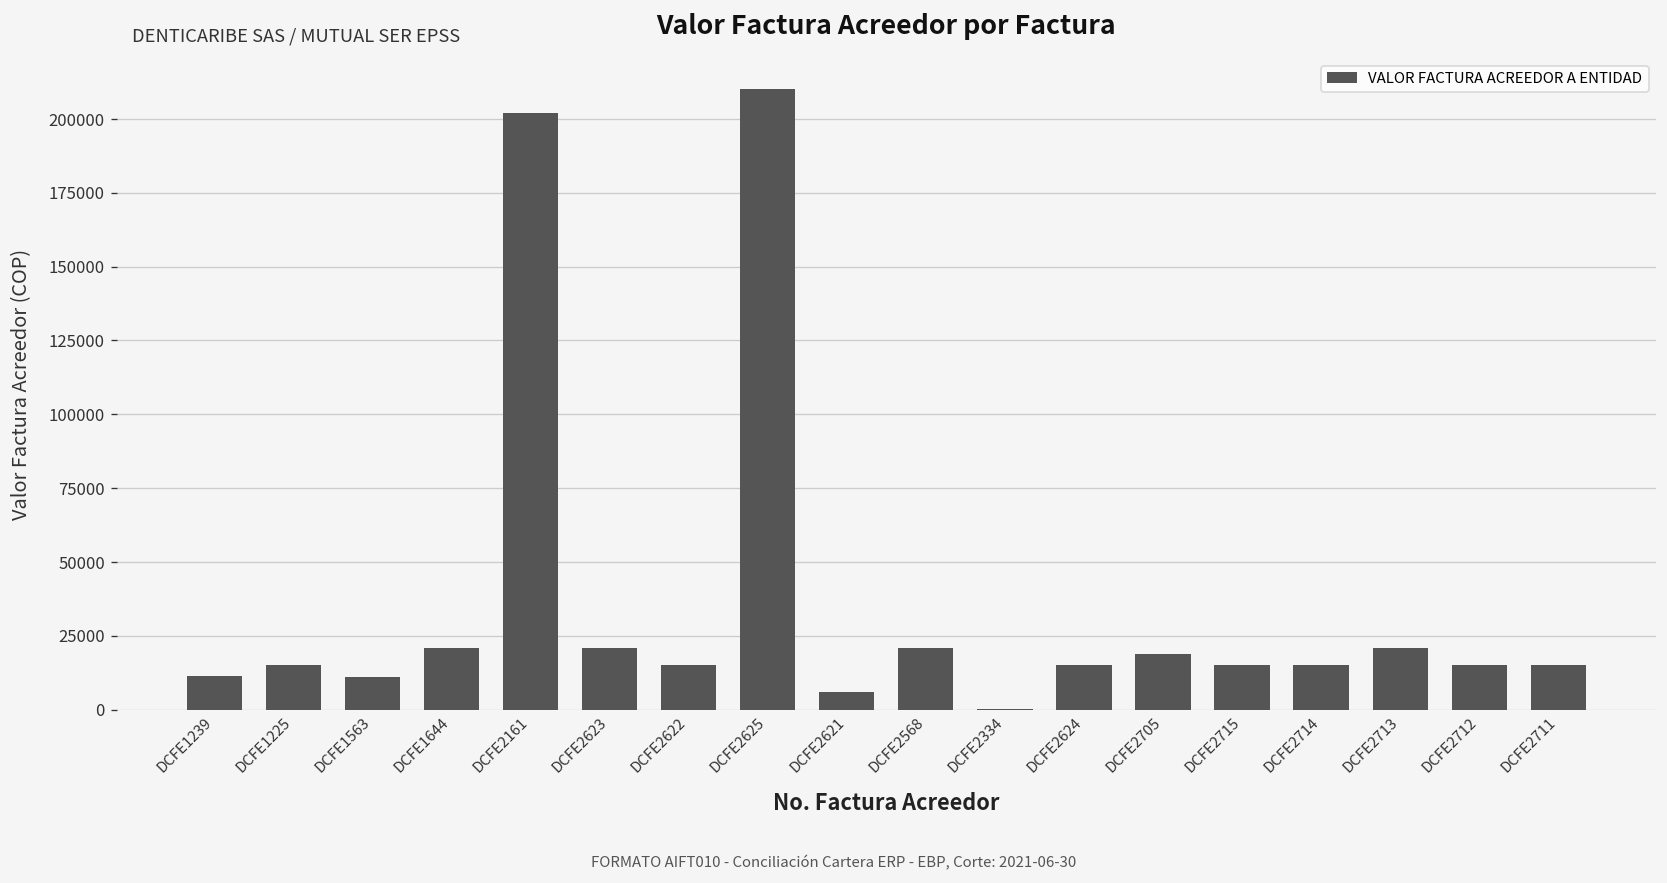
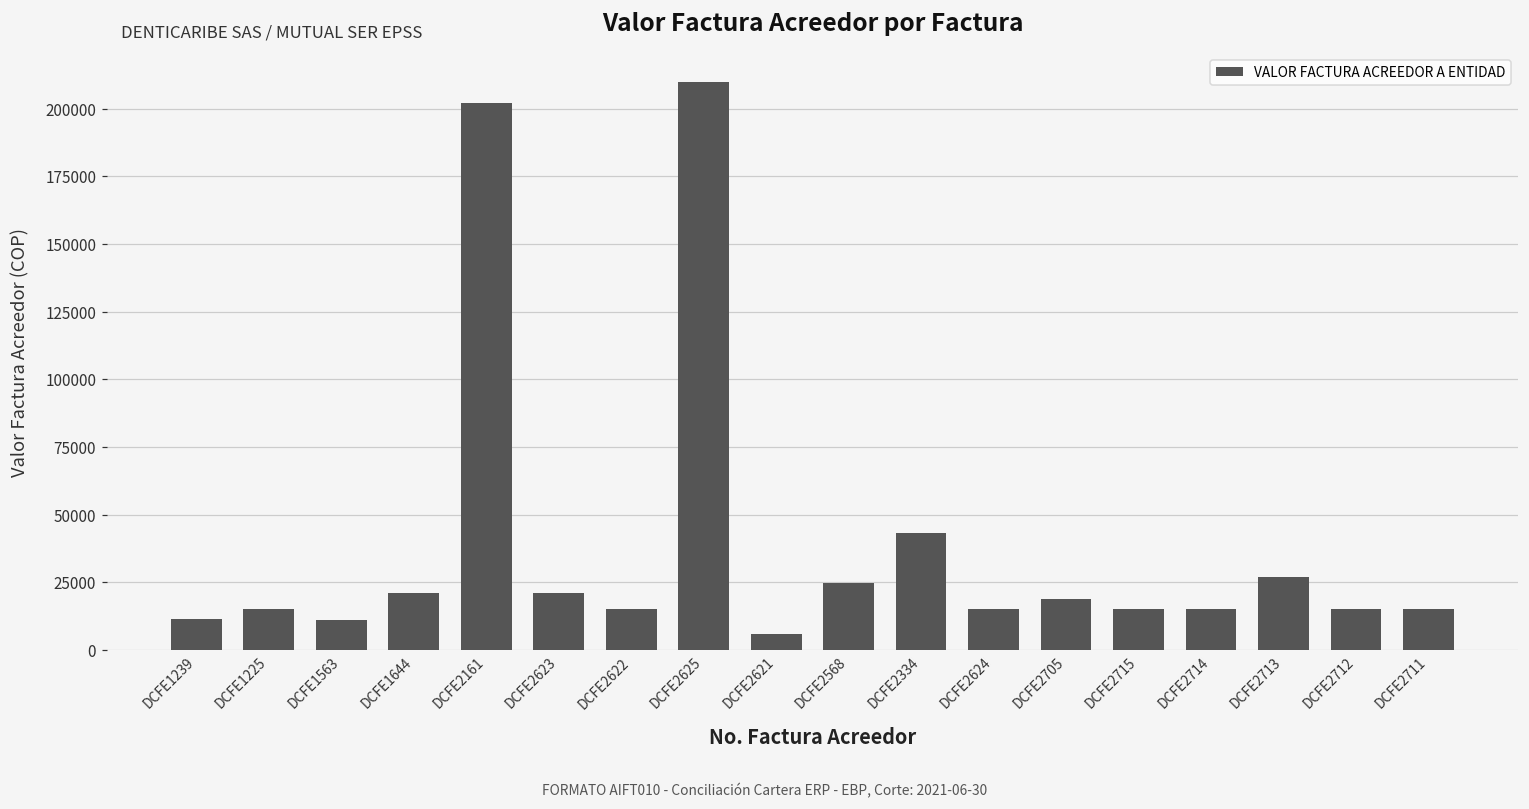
  {
    "DCFE1239": 11000,
    "DCFE1225": 15000,
    "DCFE1563": 11000,
    "DCFE1644": 21000,
    "DCFE2161": 202000,
    "DCFE2623": 21000,
    "DCFE2622": 15000,
    "DCFE2625": 210000,
    "DCFE2621": 6000,
-   "DCFE2568": 21000,
-   "DCFE2334": 0,
+   "DCFE2568": 25000,
+   "DCFE2334": 43000,
    "DCFE2624": 15000,
    "DCFE2705": 19000,
    "DCFE2715": 15000,
    "DCFE2714": 15000,
-   "DCFE2713": 21000,
+   "DCFE2713": 27000,
    "DCFE2712": 15000,
    "DCFE2711": 15000
  }
